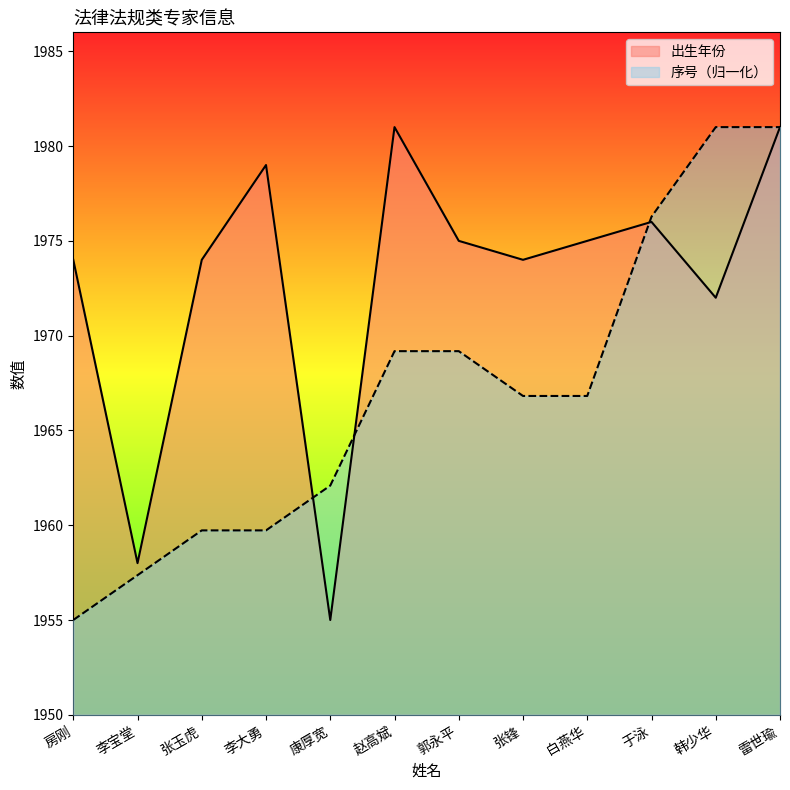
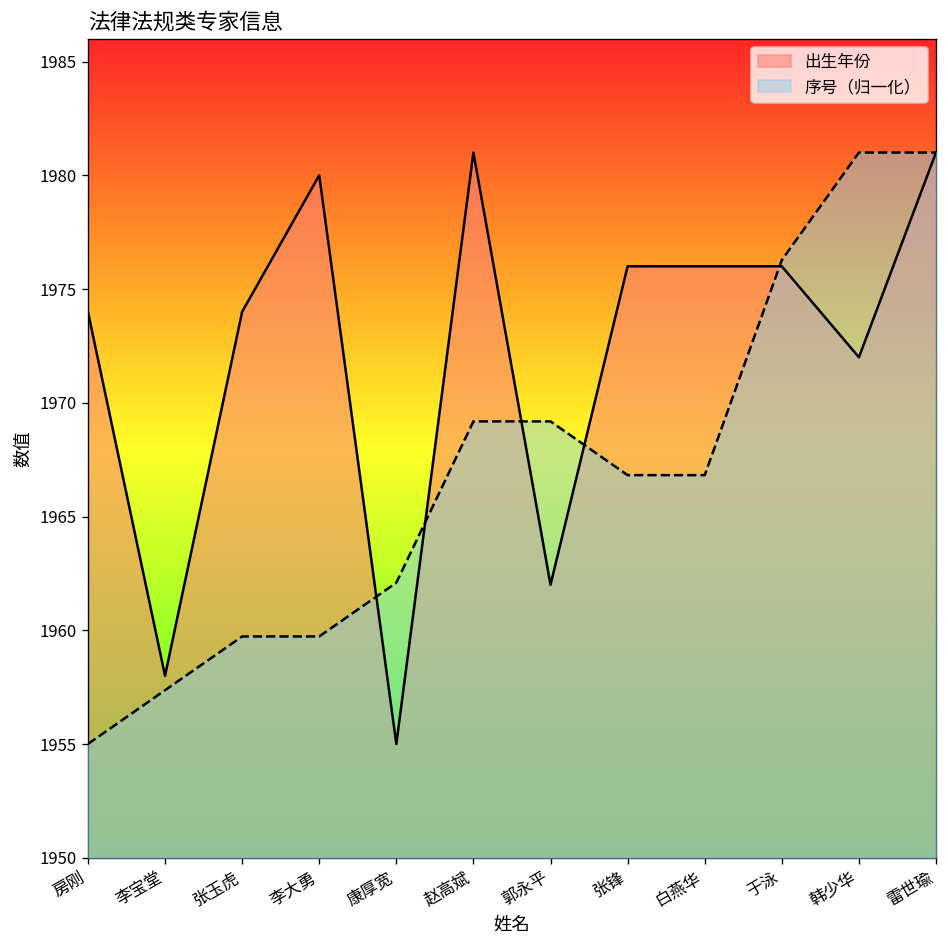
  {
    "出生年份": {
      "房刚": 1974,
      "李宝堂": 1958,
      "张玉虎": 1974,
-     "李大勇": 1979,
+     "李大勇": 1980,
      "康厚宽": 1955,
      "赵高斌": 1981,
-     "郭永平": 1975,
-     "张锋": 1974,
-     "白燕华": 1975,
+     "郭永平": 1962,
+     "张锋": 1976,
+     "白燕华": 1976,
      "于泳": 1976,
      "韩少华": 1972
    },
    "序号（归一化）": {
      "房刚": 1955,
      "李宝堂": 1957.4,
      "张玉虎": 1959.7,
      "李大勇": 1959.7,
      "康厚宽": 1962,
      "赵高斌": 1969.2,
      "郭永平": 1969.2,
      "张锋": 1966.8,
      "白燕华": 1966.8,
      "于泳": 1976.3,
      "韩少华": 1981
    }
  }
